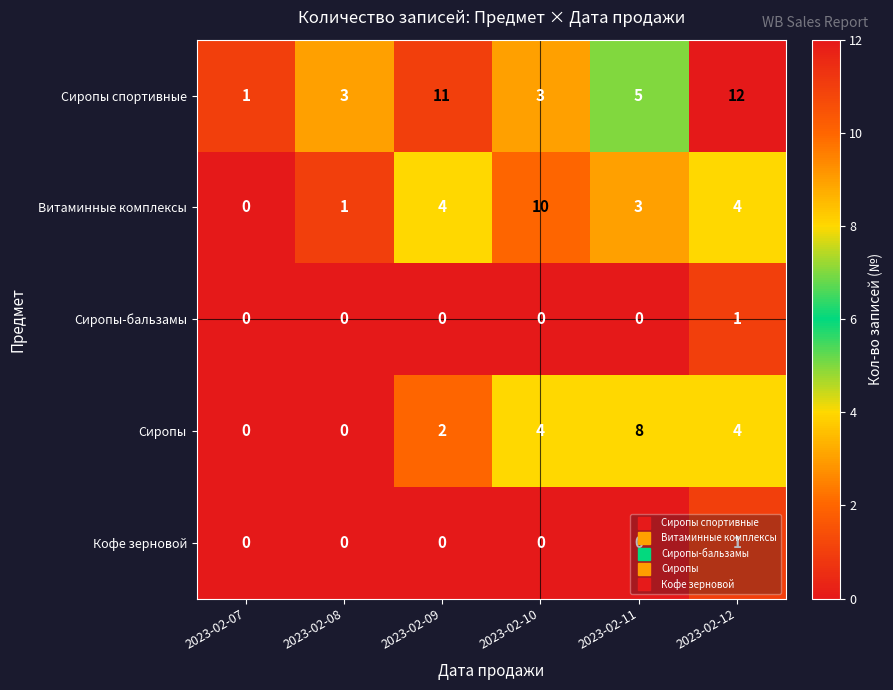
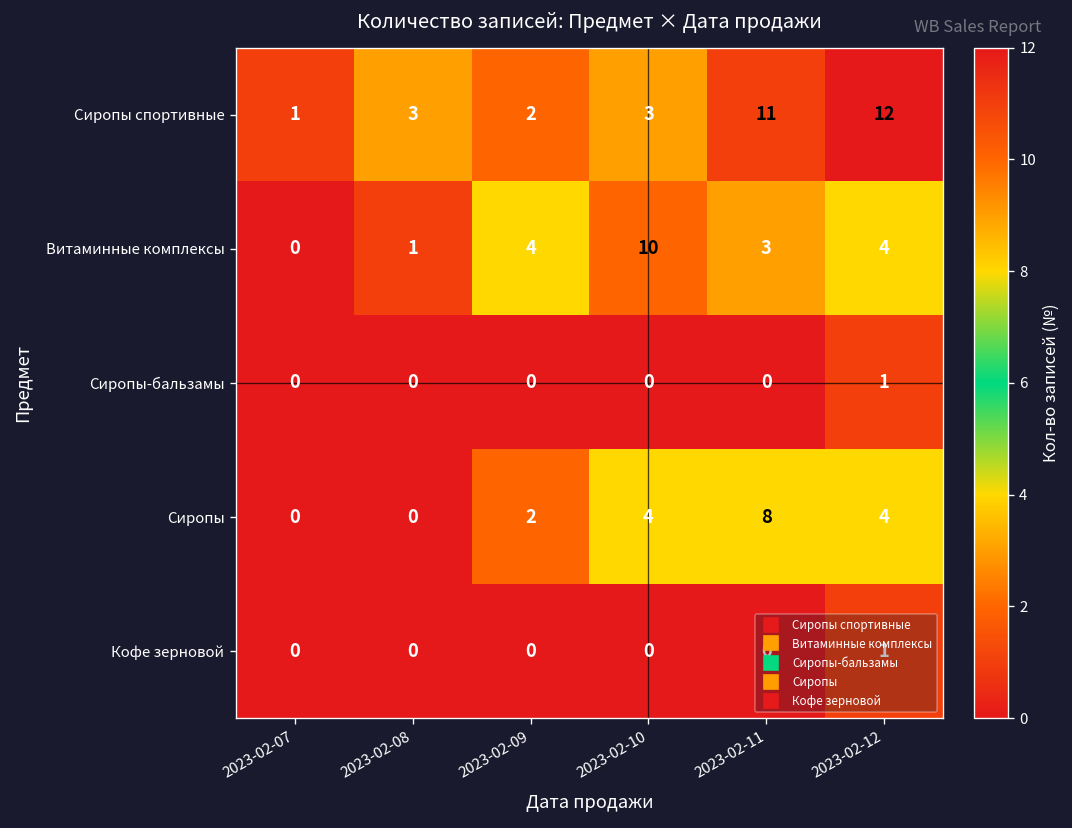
  {
    "Сиропы спортивные": {
      "2023-02-07": 1,
      "2023-02-08": 3,
-     "2023-02-09": 11,
+     "2023-02-09": 2,
      "2023-02-10": 3,
-     "2023-02-11": 5,
+     "2023-02-11": 11,
      "2023-02-12": 12
    },
    "Витаминные комплексы": {
      "2023-02-07": 0,
      "2023-02-08": 1,
      "2023-02-09": 4,
      "2023-02-10": 10,
      "2023-02-11": 3,
      "2023-02-12": 4
    },
    "Сиропы-бальзамы": {
      "2023-02-07": 0,
      "2023-02-08": 0,
      "2023-02-09": 0,
      "2023-02-10": 0,
      "2023-02-11": 0,
      "2023-02-12": 1
    },
    "Сиропы": {
      "2023-02-07": 0,
      "2023-02-08": 0,
      "2023-02-09": 2,
      "2023-02-10": 4,
      "2023-02-11": 8,
      "2023-02-12": 4
    },
    "Кофе зерновой": {
      "2023-02-07": 0,
      "2023-02-08": 0,
      "2023-02-09": 0,
      "2023-02-10": 0
    }
  }
